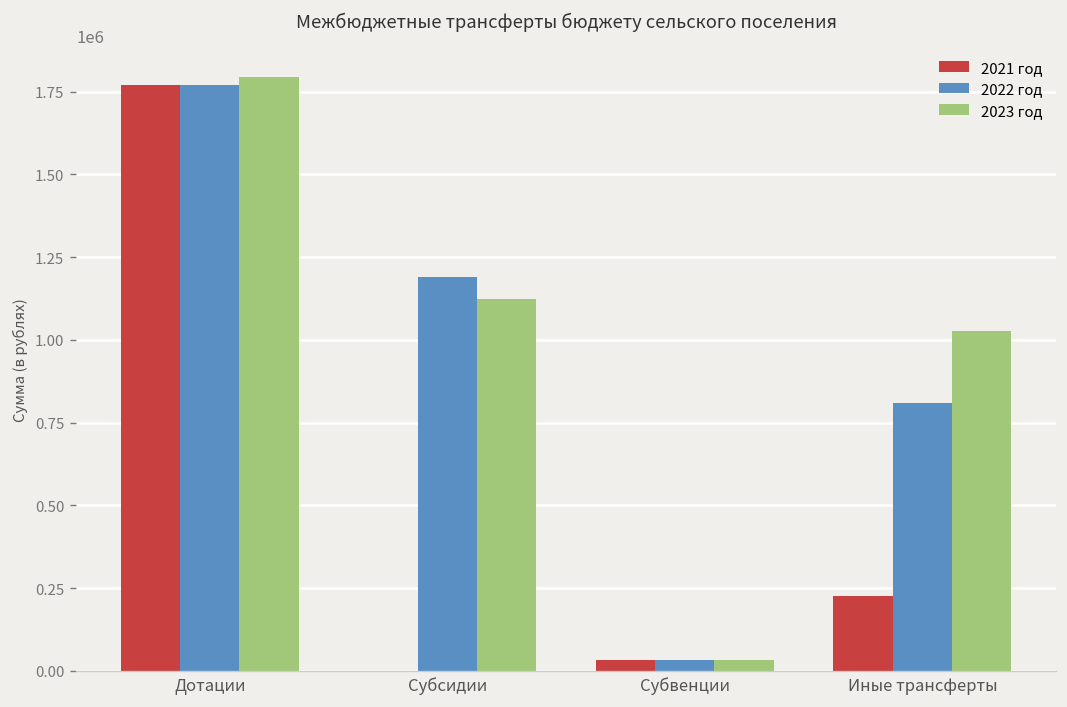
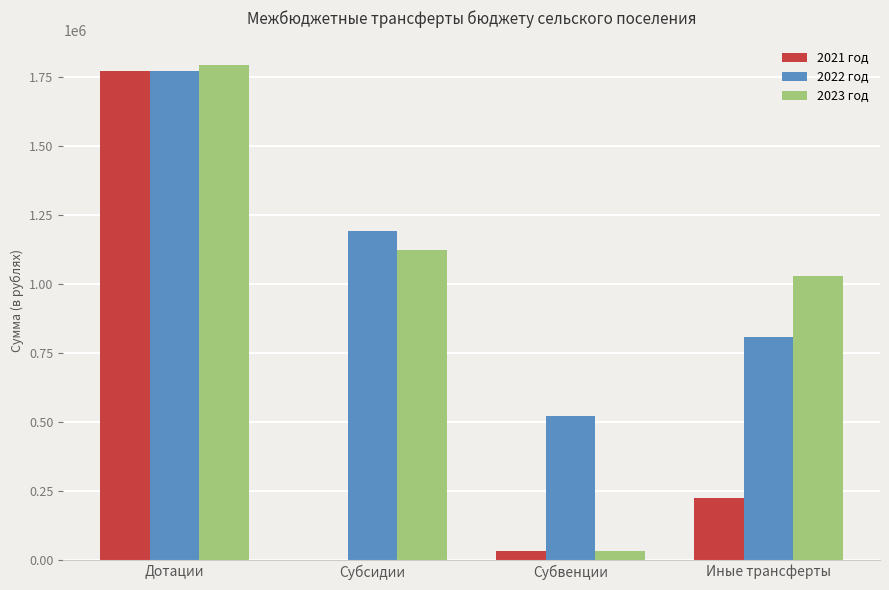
  {
    "2021 год": {
      "Дотации": 1770000,
      "Субсидии": 0,
      "Субвенции": 30000,
      "Иные трансферты": 230000
    },
    "2022 год": {
      "Дотации": 1770000,
      "Субсидии": 1190000,
-     "Субвенции": 30000,
+     "Субвенции": 520000,
      "Иные трансферты": 810000
    },
    "2023 год": {
      "Дотации": 1790000,
      "Субсидии": 1120000,
      "Субвенции": 30000,
      "Иные трансферты": 1030000
    }
  }
